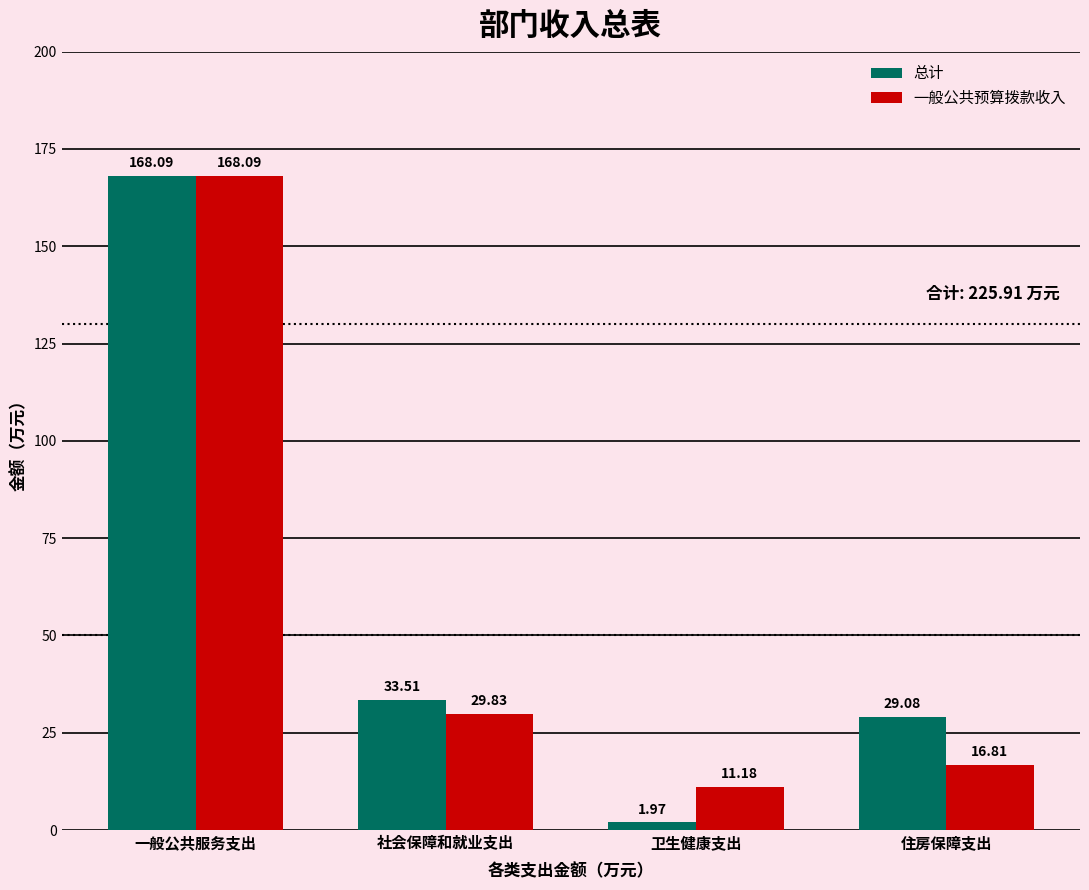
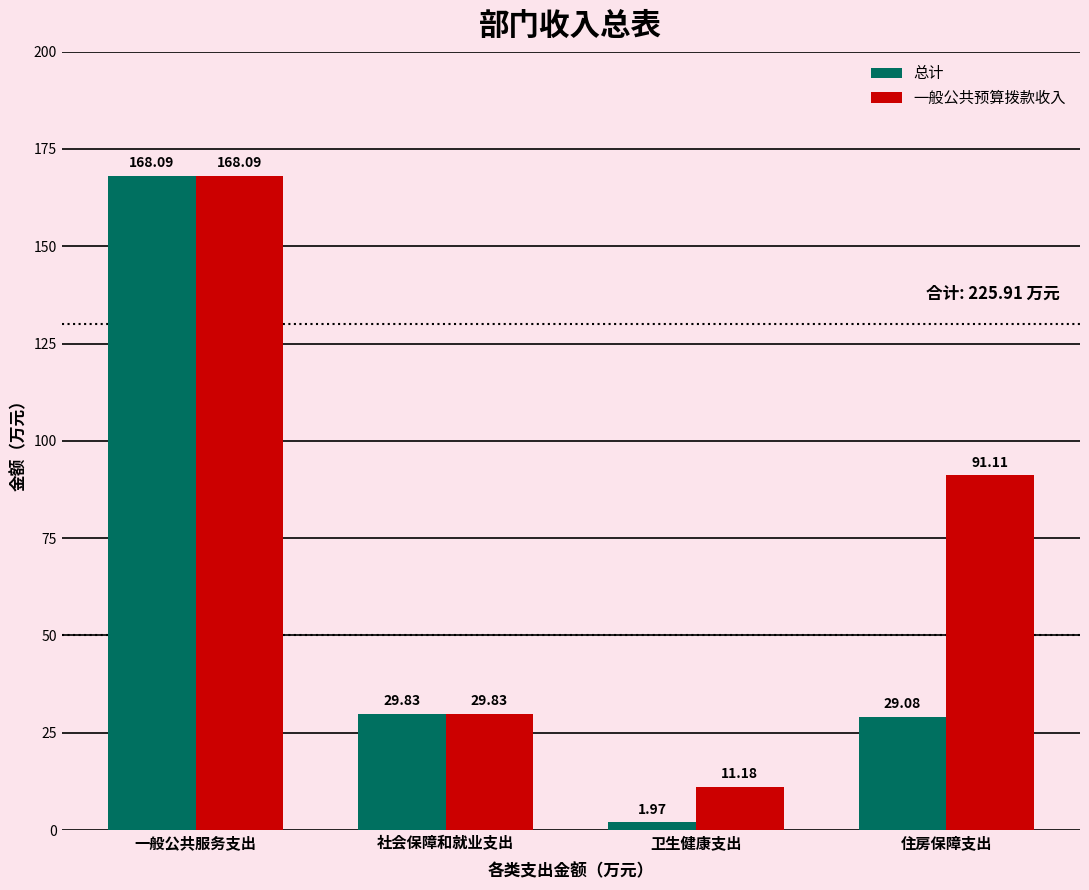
  {
    "总计": {
      "一般公共服务支出": 168.09,
-     "社会保障和就业支出": 33.51,
+     "社会保障和就业支出": 29.83,
      "卫生健康支出": 1.97,
      "住房保障支出": 29.08
    },
    "一般公共预算拨款收入": {
      "一般公共服务支出": 168.09,
      "社会保障和就业支出": 29.83,
      "卫生健康支出": 11.18,
-     "住房保障支出": 16.81
+     "住房保障支出": 91.11
    }
  }
